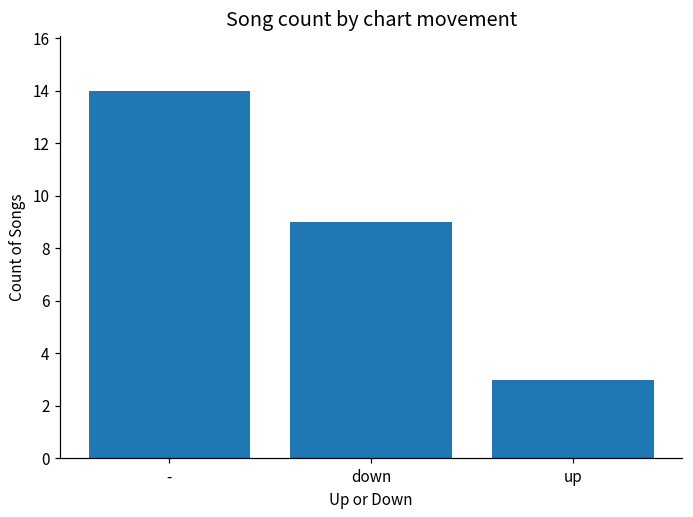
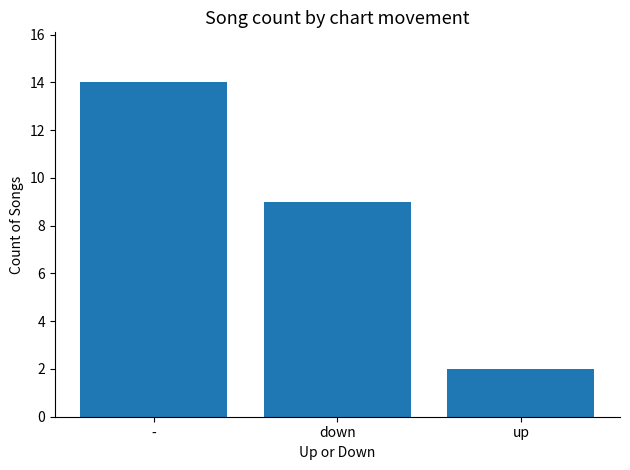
  {
    "-": 14,
    "down": 9,
-   "up": 3
+   "up": 2
  }
